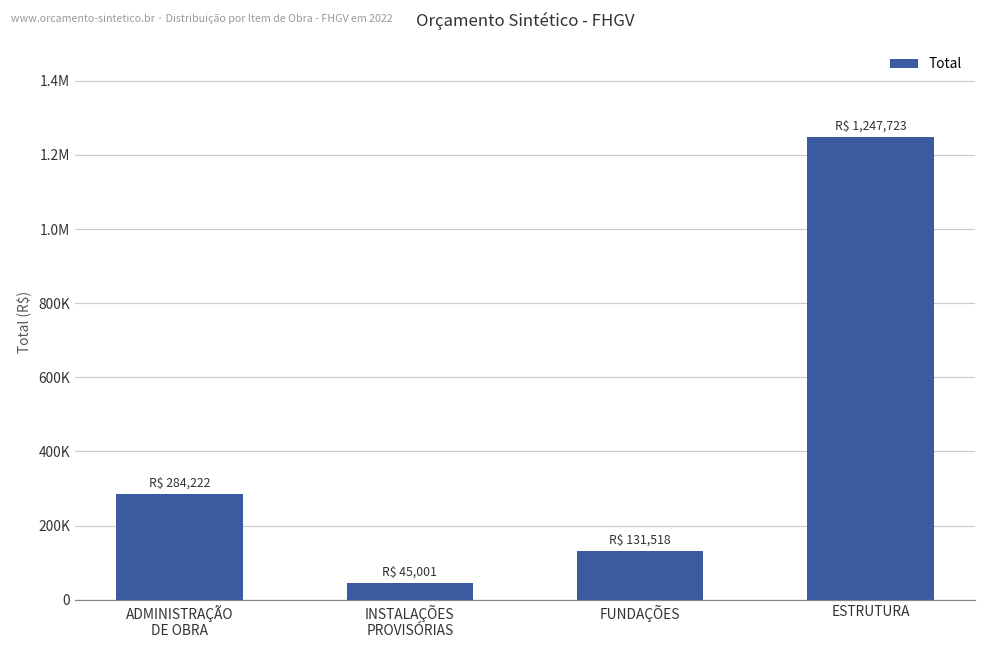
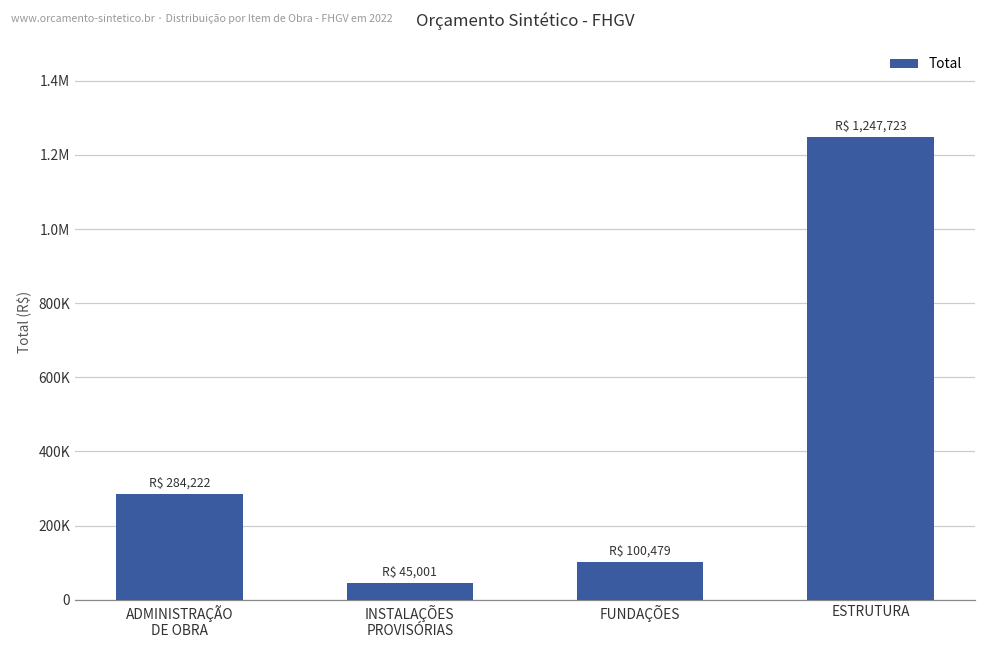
  {
    "ADMINISTRAÇÃO DE OBRA": "284,222",
    "INSTALAÇÕES PROVISÓRIAS": "45,001",
-   "FUNDAÇÕES": "131,518",
+   "FUNDAÇÕES": "100,479",
    "ESTRUTURA": "1,247,723"
  }
